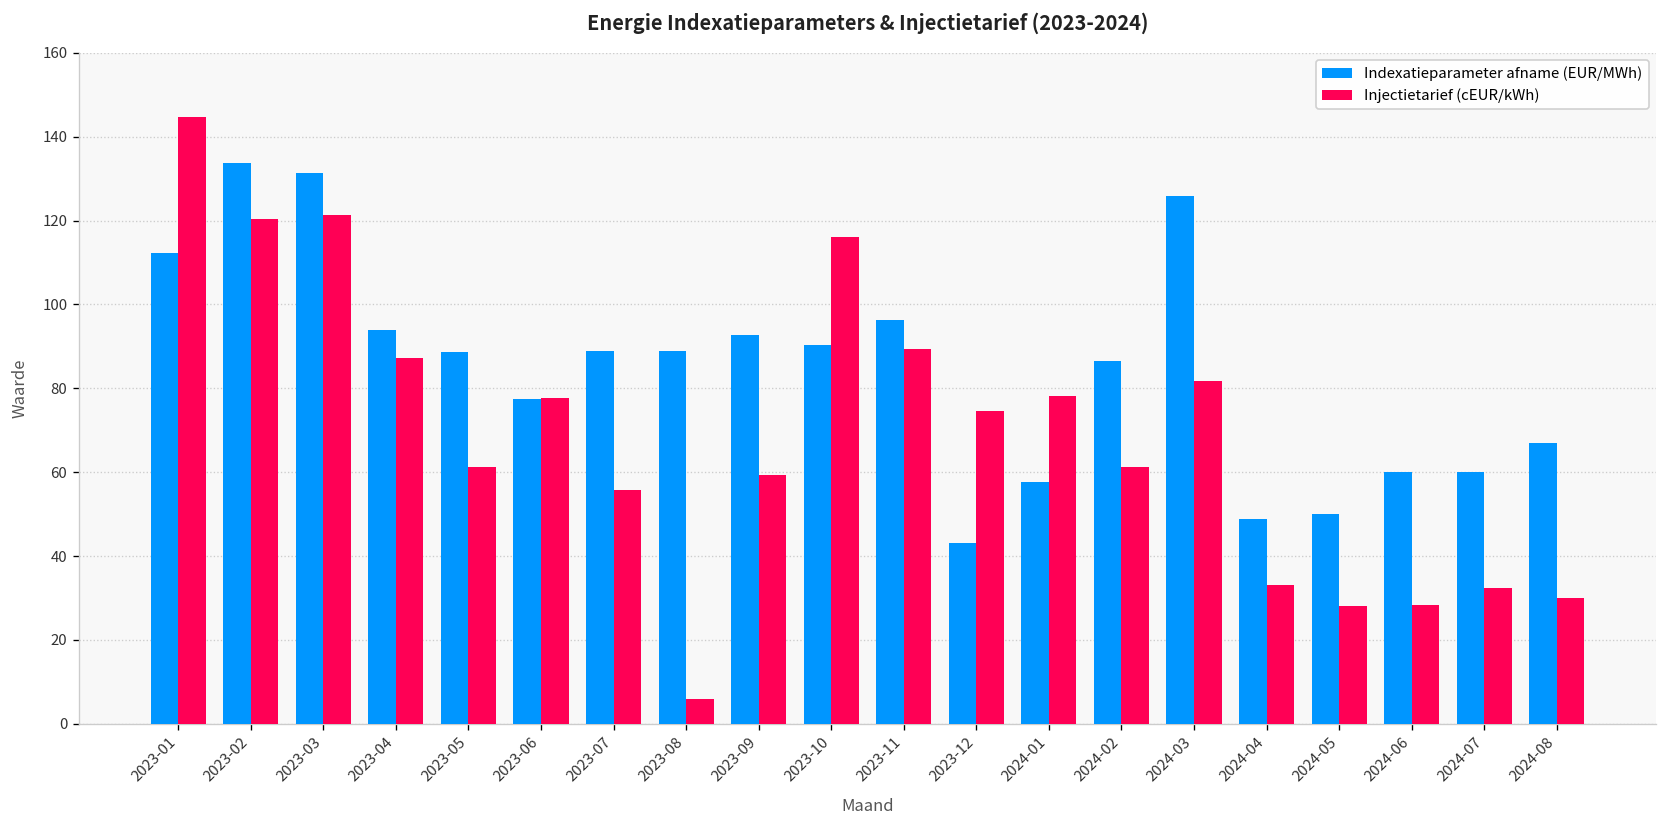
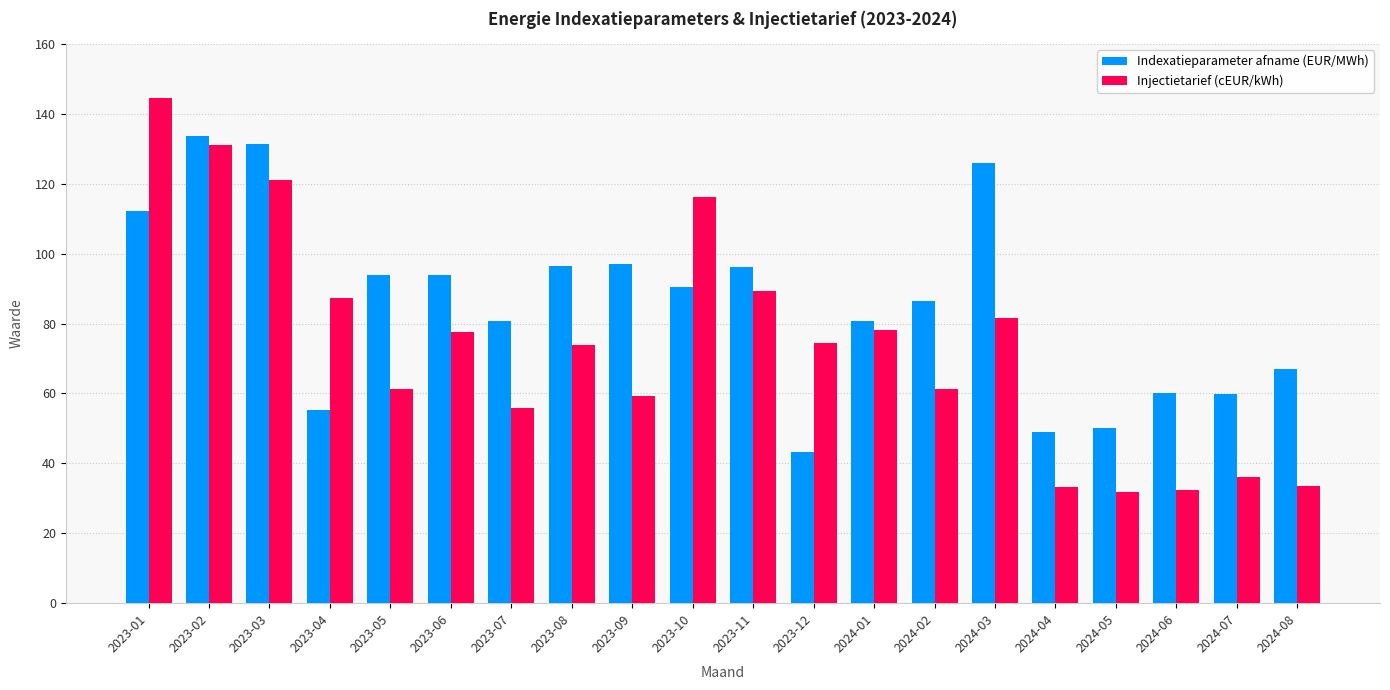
  {
    "Indexatieparameter afname (EUR/MWh)": {
      "2023-01": 112,
      "2023-02": 134,
      "2023-03": 131,
-     "2023-04": 94,
-     "2023-05": 89,
-     "2023-06": 77,
-     "2023-07": 89,
-     "2023-08": 89,
-     "2023-09": 93,
+     "2023-04": 55,
+     "2023-05": 94,
+     "2023-06": 94,
+     "2023-07": 81,
+     "2023-08": 96,
+     "2023-09": 97,
      "2023-10": 90,
      "2023-11": 96,
      "2023-12": 43,
-     "2024-01": 58,
+     "2024-01": 81,
      "2024-02": 86,
      "2024-03": 126,
      "2024-04": 49,
      "2024-05": 50,
      "2024-06": 60,
      "2024-07": 60,
      "2024-08": 67
    },
    "Injectietarief (cEUR/kWh)": {
      "2023-01": 145,
-     "2023-02": 120,
+     "2023-02": 131,
      "2023-03": 121,
      "2023-04": 87,
      "2023-05": 61,
      "2023-06": 78,
      "2023-07": 56,
-     "2023-08": 6,
+     "2023-08": 74,
      "2023-09": 59,
      "2023-10": 116,
      "2023-11": 89,
      "2023-12": 75,
      "2024-01": 78,
      "2024-02": 61,
      "2024-03": 82,
      "2024-04": 33,
-     "2024-05": 28,
-     "2024-06": 28,
-     "2024-07": 32,
-     "2024-08": 30
+     "2024-05": 32,
+     "2024-06": 32,
+     "2024-07": 36,
+     "2024-08": 34
    }
  }
